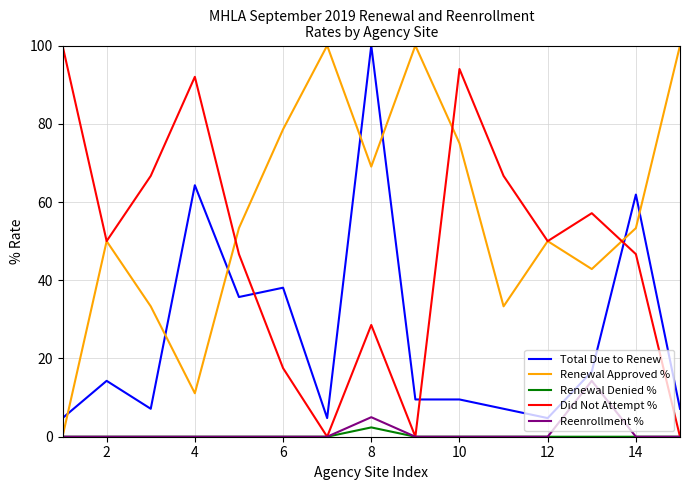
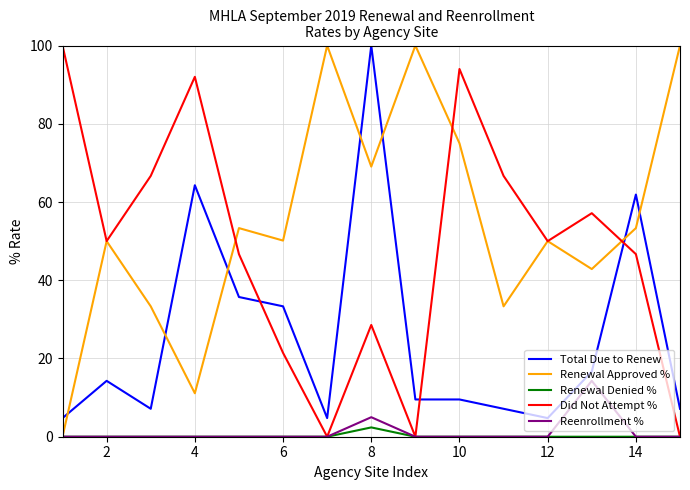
  {
    "Total Due to Renew": {
      "2": 14,
      "4": 64,
-     "6": 38,
+     "6": 33,
      "8": 100,
      "10": 10,
      "14": 62
    },
    "Renewal Approved %": {
      "4": 11,
-     "6": 79,
+     "6": 50,
      "8": 69,
      "10": 75,
      "14": 53
    },
    "Renewal Denied %": {
      "8": 2
    },
    "Did Not Attempt %": {
      "4": 92,
-     "6": 18,
+     "6": 21,
      "8": 29,
      "10": 94,
      "14": 47
    },
    "Reenrollment %": {
      "8": 5
    }
  }
